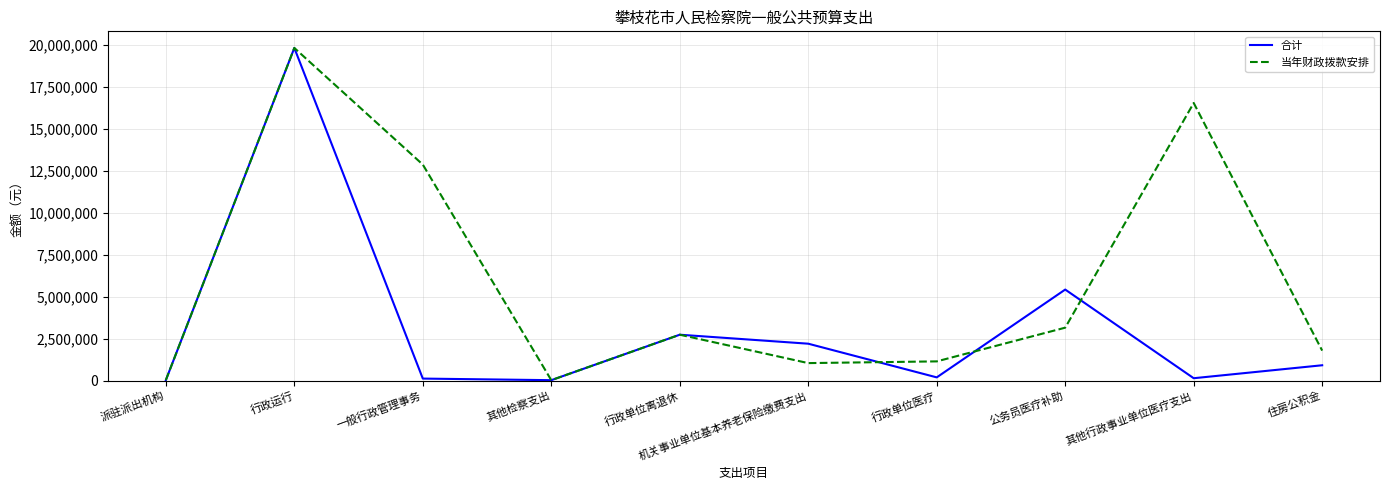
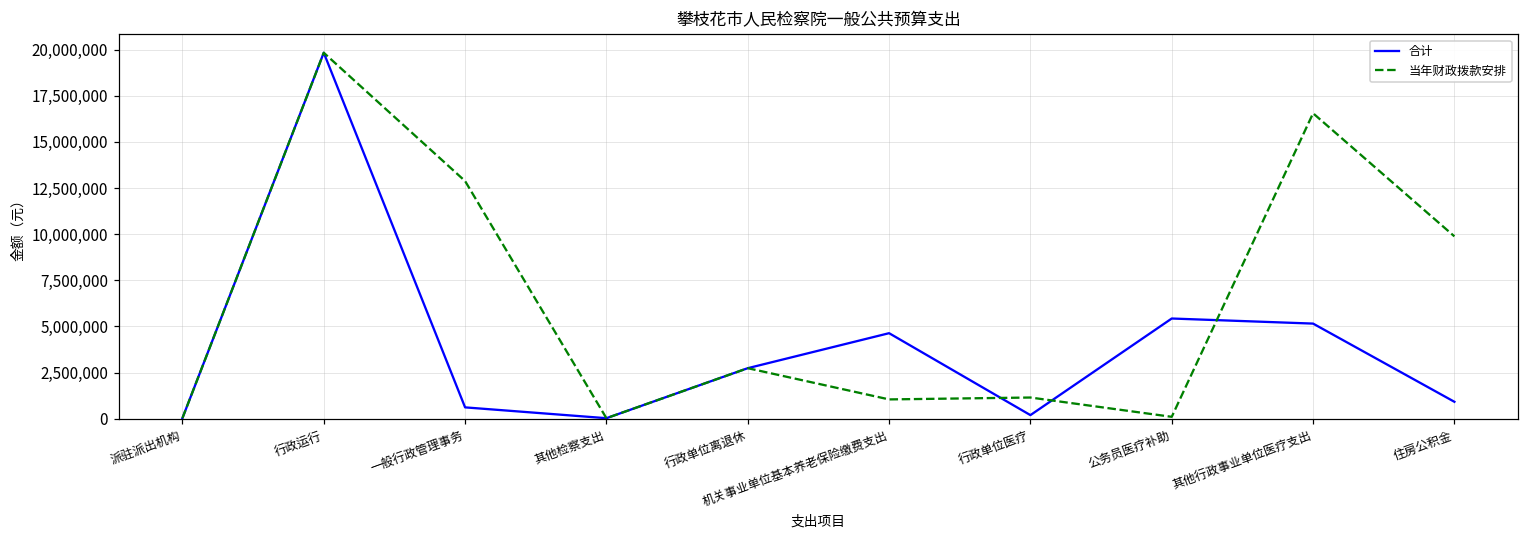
  {
    "合计": {
-     "一般行政管理事务": "100,000",
-     "机关事业单位基本养老保险缴费支出": "2,200,000",
+     "一般行政管理事务": "600,000",
+     "机关事业单位基本养老保险缴费支出": "4,600,000",
      "行政单位医疗": "200,000",
      "公务员医疗补助": "5,400,000",
-     "其他行政事业单位医疗支出": "100,000",
+     "其他行政事业单位医疗支出": "5,200,000",
      "住房公积金": "900,000"
    },
    "当年财政拨款安排": {
      "一般行政管理事务": "12,900,000",
      "机关事业单位基本养老保险缴费支出": "1,000,000",
      "行政单位医疗": "1,200,000",
-     "公务员医疗补助": "3,200,000",
+     "公务员医疗补助": "100,000",
      "其他行政事业单位医疗支出": "16,600,000",
-     "住房公积金": "1,800,000"
+     "住房公积金": "9,900,000"
    }
  }
